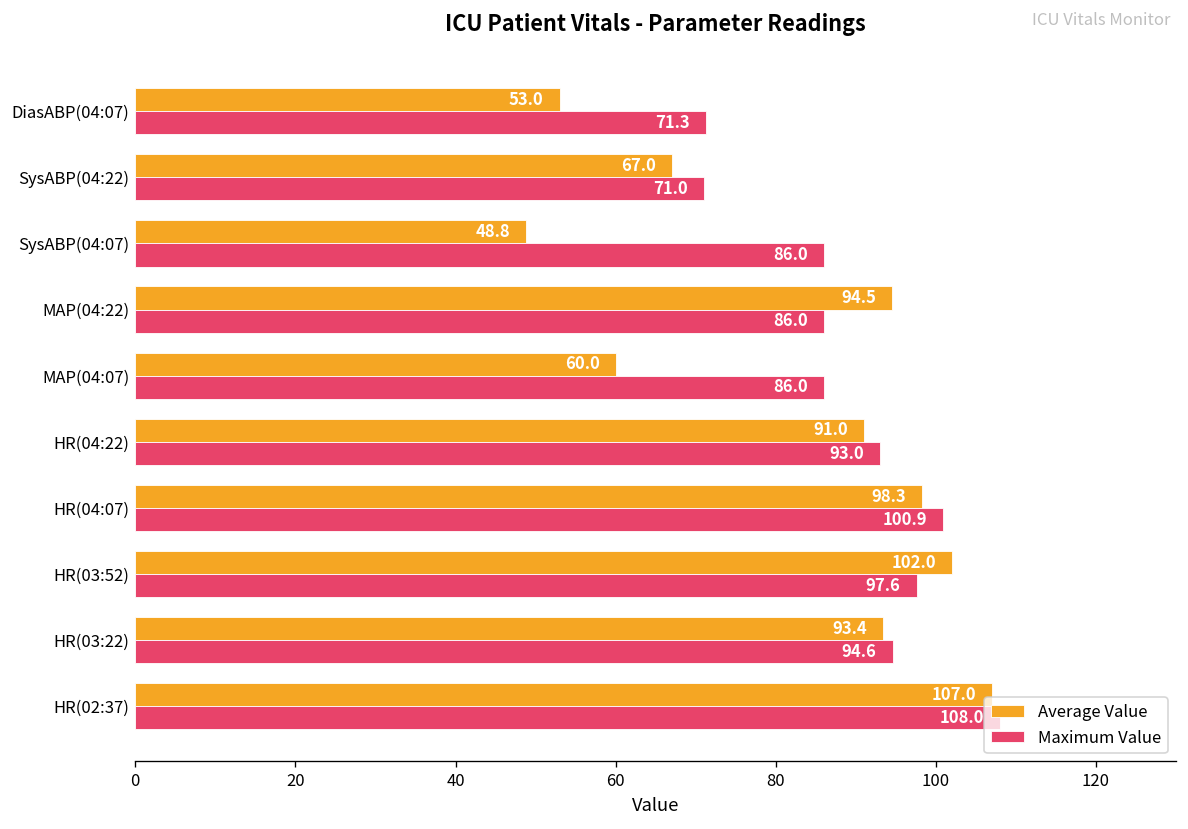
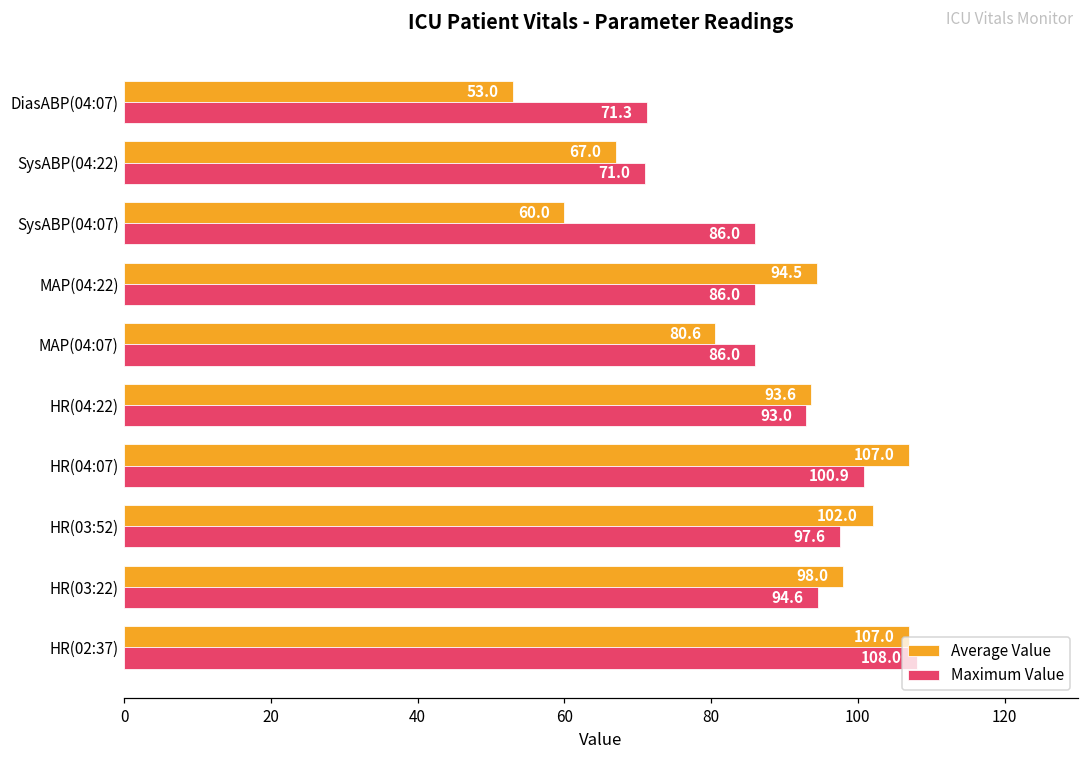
  {
    "Average Value": {
      "DiasABP(04:07)": 53.0,
      "SysABP(04:22)": 67.0,
-     "SysABP(04:07)": 48.8,
+     "SysABP(04:07)": 60.0,
      "MAP(04:22)": 94.5,
-     "MAP(04:07)": 60.0,
-     "HR(04:22)": 91.0,
-     "HR(04:07)": 98.3,
+     "MAP(04:07)": 80.6,
+     "HR(04:22)": 93.6,
+     "HR(04:07)": 107.0,
      "HR(03:52)": 102.0,
-     "HR(03:22)": 93.4,
+     "HR(03:22)": 98.0,
      "HR(02:37)": 107.0
    },
    "Maximum Value": {
      "DiasABP(04:07)": 71.3,
      "SysABP(04:22)": 71.0,
      "SysABP(04:07)": 86.0,
      "MAP(04:22)": 86.0,
      "MAP(04:07)": 86.0,
      "HR(04:22)": 93.0,
      "HR(04:07)": 100.9,
      "HR(03:52)": 97.6,
      "HR(03:22)": 94.6
    }
  }
